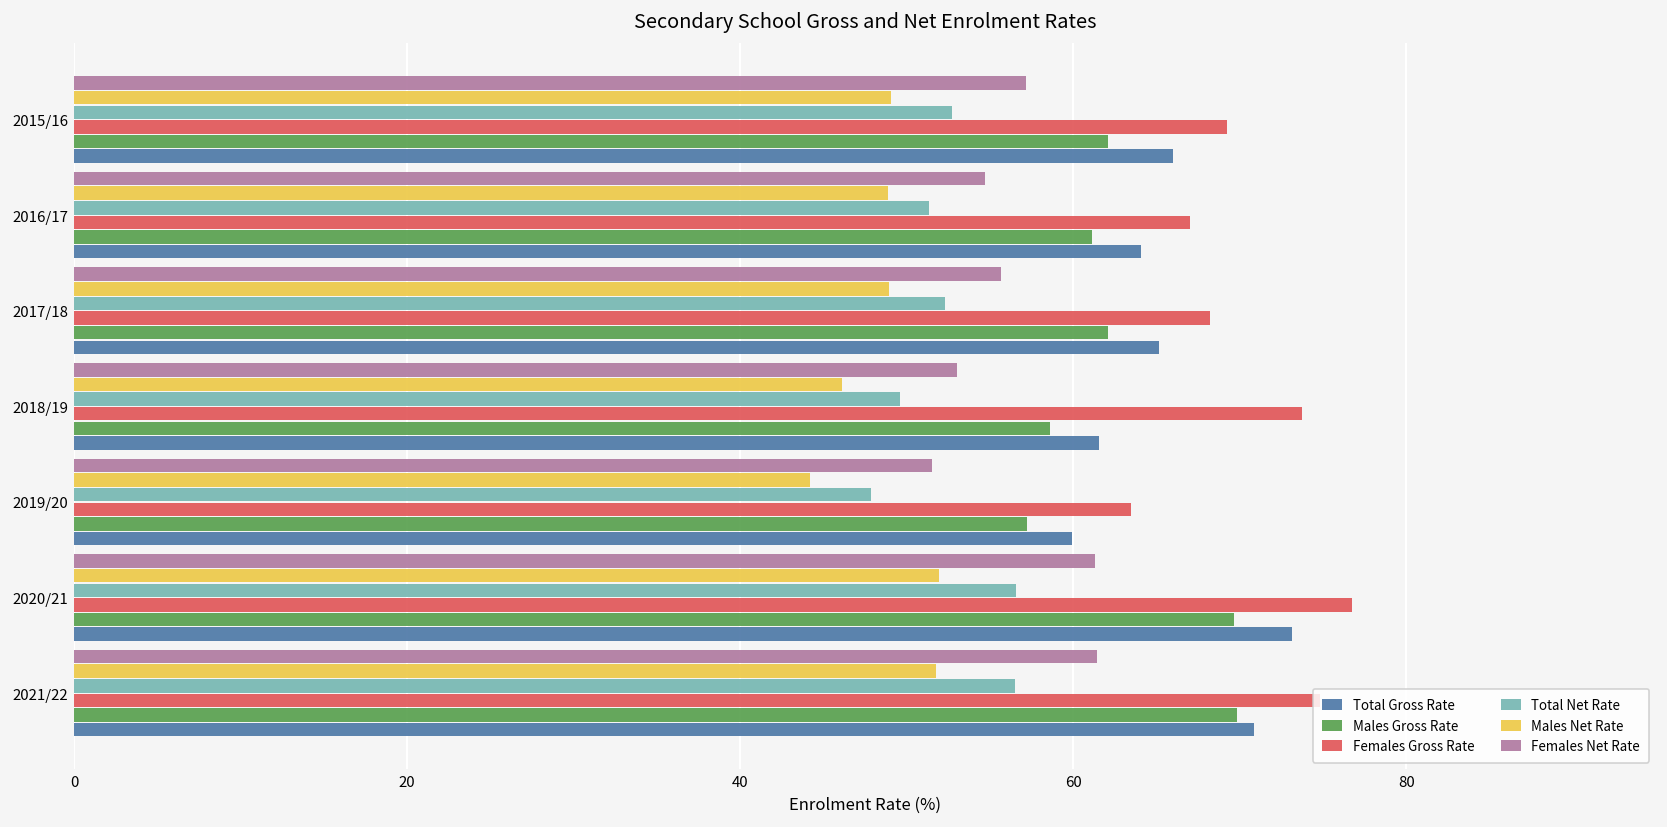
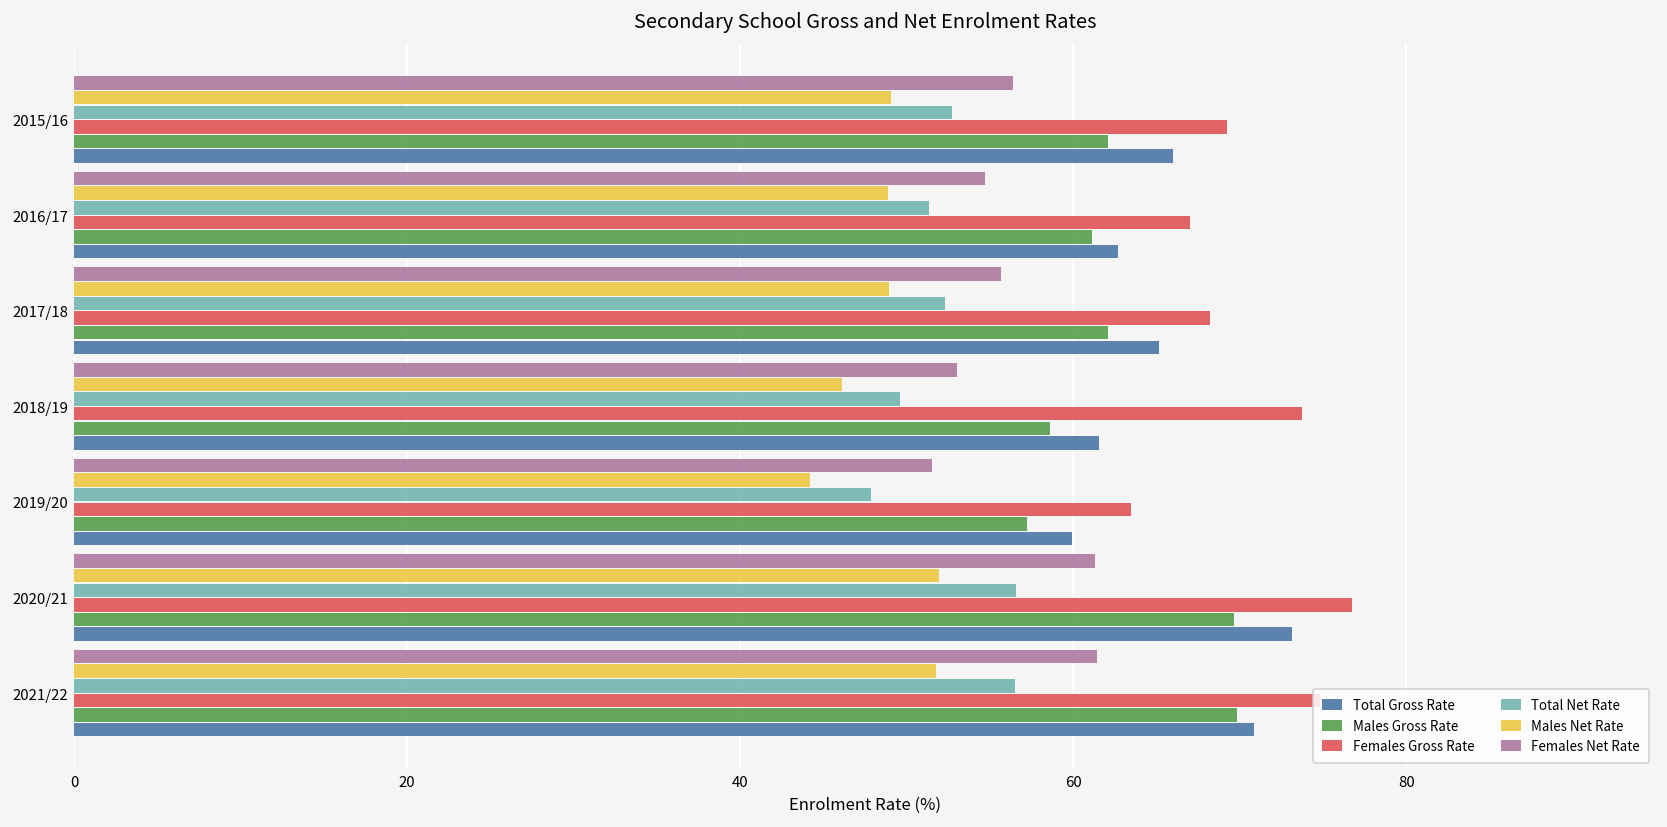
  {
    "Total Gross Rate": {
      "2015/16": 66.0,
-     "2016/17": 64.1,
+     "2016/17": 62.7,
      "2017/18": 65.2,
      "2018/19": 61.6,
      "2019/20": 59.9,
      "2020/21": 73.2,
      "2021/22": 70.9
    },
    "Males Gross Rate": {
      "2015/16": 62.1,
      "2016/17": 61.1,
      "2017/18": 62.1,
      "2018/19": 58.6,
      "2019/20": 57.2,
      "2020/21": 69.7,
      "2021/22": 69.8
    },
    "Females Gross Rate": {
      "2015/16": 69.2,
      "2016/17": 67.0,
      "2017/18": 68.2,
      "2018/19": 73.8,
      "2019/20": 63.5,
      "2020/21": 76.7
    },
    "Total Net Rate": {
      "2015/16": 52.7,
      "2016/17": 51.3,
      "2017/18": 52.3,
      "2018/19": 49.6,
      "2019/20": 47.9,
      "2020/21": 56.6,
      "2021/22": 56.5
    },
    "Males Net Rate": {
      "2015/16": 49.1,
      "2016/17": 48.9,
      "2017/18": 48.9,
      "2018/19": 46.1,
      "2019/20": 44.2,
      "2020/21": 52.0,
      "2021/22": 51.8
    },
    "Females Net Rate": {
-     "2015/16": 57.2,
+     "2015/16": 56.4,
      "2016/17": 54.7,
      "2017/18": 55.7,
      "2018/19": 53.1,
      "2019/20": 51.5,
      "2020/21": 61.3,
      "2021/22": 61.4
    }
  }
